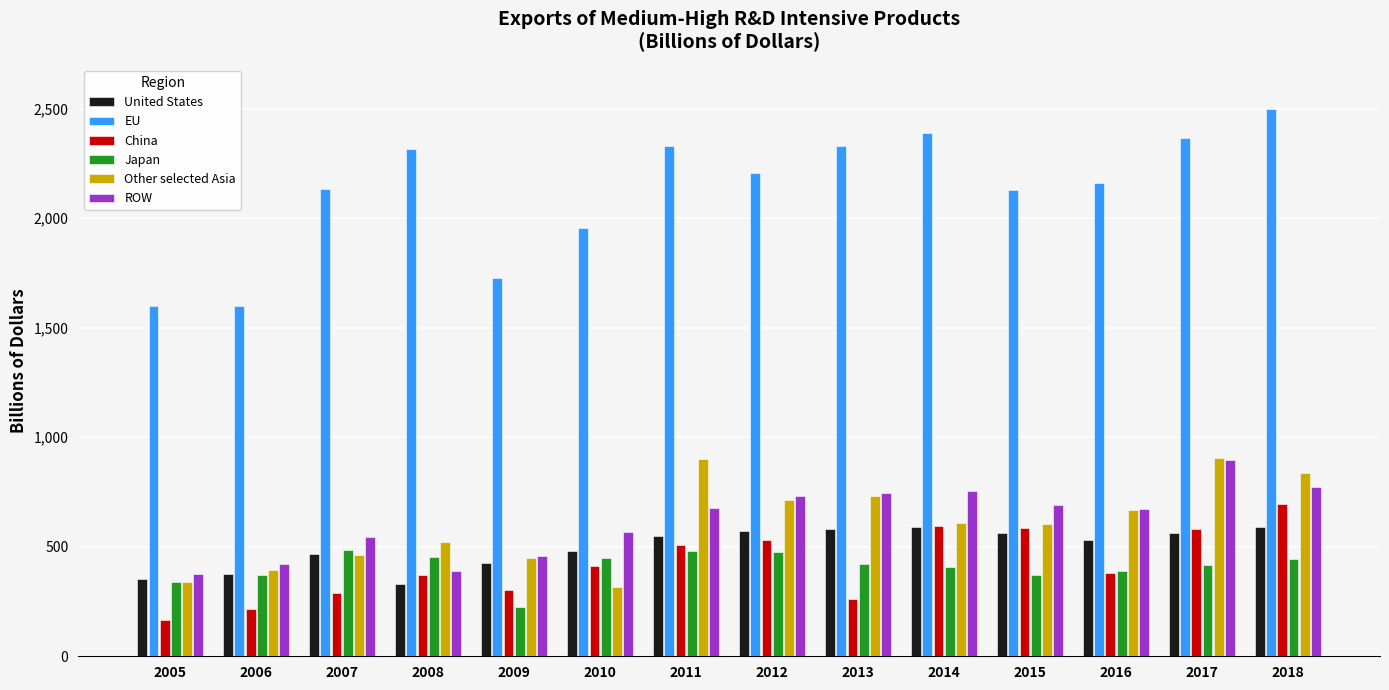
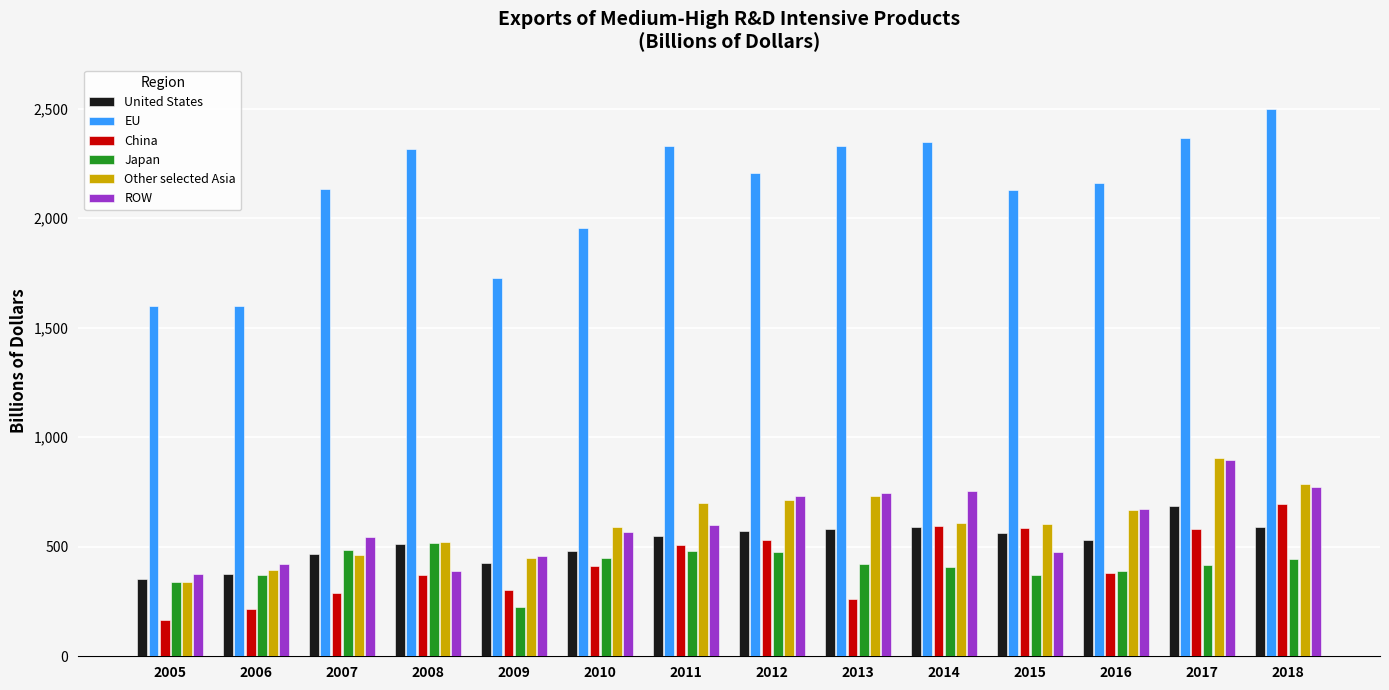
  {
    "United States": {
      "2005": "350",
      "2006": "370",
      "2007": "470",
-     "2008": "330",
+     "2008": "510",
      "2009": "420",
      "2010": "480",
      "2011": "550",
      "2012": "570",
      "2013": "580",
      "2014": "590",
      "2015": "560",
      "2016": "530",
-     "2017": "560",
+     "2017": "690",
      "2018": "590"
    },
    "EU": {
      "2005": "1,600",
      "2006": "1,600",
      "2007": "2,130",
      "2008": "2,310",
      "2009": "1,730",
      "2010": "1,960",
      "2011": "2,330",
      "2012": "2,210",
      "2013": "2,330",
-     "2014": "2,390",
+     "2014": "2,350",
      "2015": "2,130",
      "2016": "2,160",
      "2017": "2,370",
      "2018": "2,500"
    },
    "China": {
      "2005": "170",
      "2006": "220",
      "2007": "290",
      "2008": "370",
      "2009": "300",
      "2010": "410",
      "2011": "510",
      "2012": "530",
      "2013": "260",
      "2014": "600",
      "2015": "590",
      "2016": "380",
      "2017": "580",
      "2018": "700"
    },
    "Japan": {
      "2005": "340",
      "2006": "370",
      "2007": "490",
-     "2008": "450",
+     "2008": "520",
      "2009": "220",
      "2010": "450",
      "2011": "480",
      "2012": "480",
      "2013": "420",
      "2014": "410",
      "2015": "370",
      "2016": "390",
      "2017": "420",
      "2018": "450"
    },
    "Other selected Asia": {
      "2005": "340",
      "2006": "390",
      "2007": "460",
      "2008": "520",
      "2009": "450",
-     "2010": "320",
-     "2011": "900",
+     "2010": "590",
+     "2011": "700",
      "2012": "710",
      "2013": "730",
      "2014": "610",
      "2015": "600",
      "2016": "670",
      "2017": "900",
-     "2018": "830"
+     "2018": "790"
    },
    "ROW": {
      "2005": "370",
      "2006": "420",
      "2007": "540",
      "2008": "390",
      "2009": "460",
      "2010": "570",
-     "2011": "680",
+     "2011": "600",
      "2012": "730",
      "2013": "750",
      "2014": "750",
-     "2015": "690",
+     "2015": "480",
      "2016": "670",
      "2017": "890",
      "2018": "770"
    }
  }
